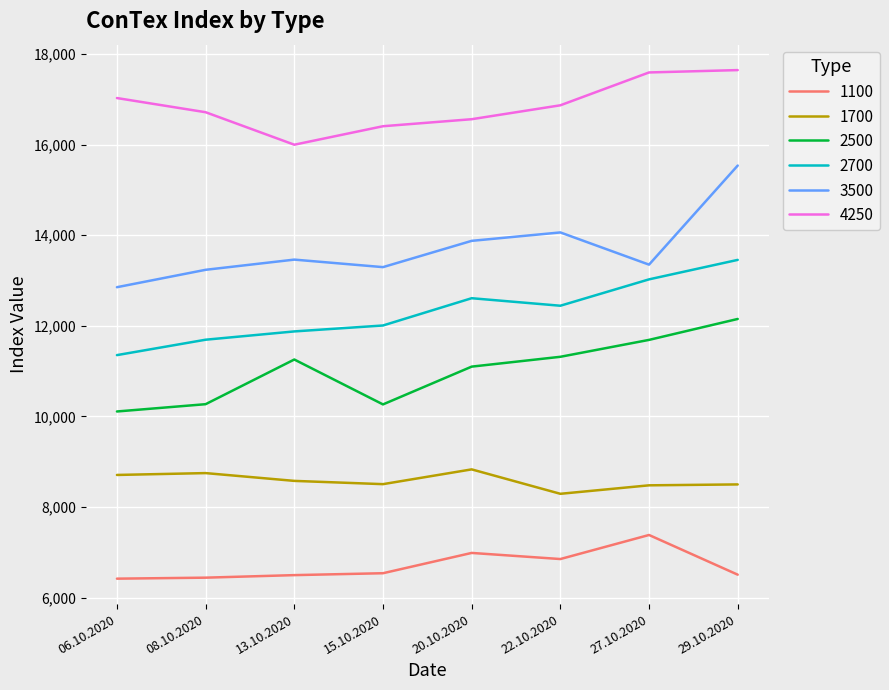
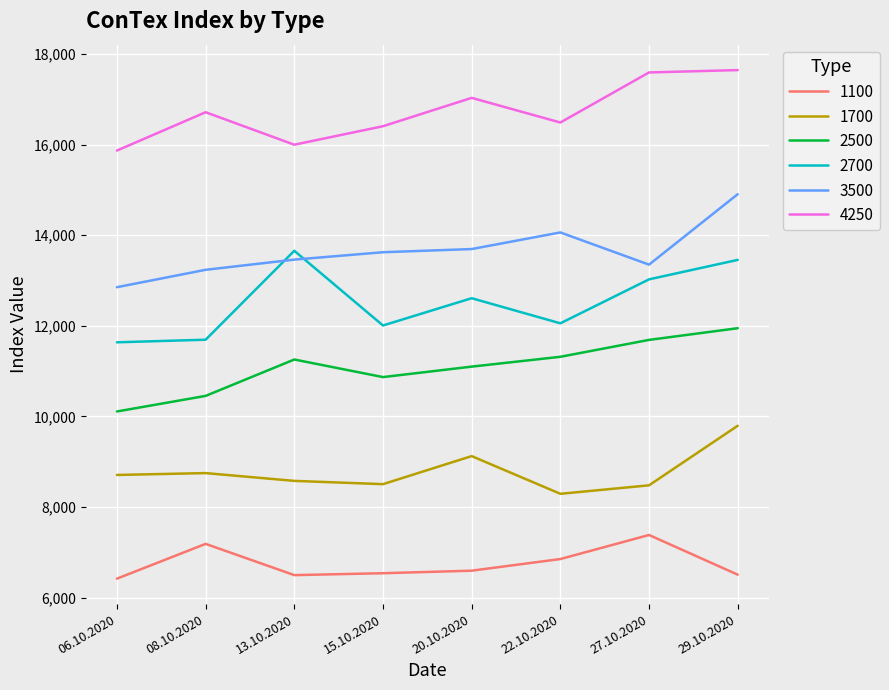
  {
    "1100": {
      "06.10.2020": "6,400",
-     "08.10.2020": "6,400",
+     "08.10.2020": "7,200",
      "13.10.2020": "6,500",
      "15.10.2020": "6,500",
-     "20.10.2020": "7,000",
+     "20.10.2020": "6,600",
      "22.10.2020": "6,900",
      "27.10.2020": "7,400",
      "29.10.2020": "6,500"
    },
    "1700": {
      "06.10.2020": "8,700",
      "08.10.2020": "8,700",
      "13.10.2020": "8,600",
      "15.10.2020": "8,500",
-     "20.10.2020": "8,800",
+     "20.10.2020": "9,100",
      "22.10.2020": "8,300",
      "27.10.2020": "8,500",
-     "29.10.2020": "8,500"
+     "29.10.2020": "9,800"
    },
    "2500": {
      "06.10.2020": "10,100",
-     "08.10.2020": "10,300",
+     "08.10.2020": "10,500",
      "13.10.2020": "11,300",
-     "15.10.2020": "10,300",
+     "15.10.2020": "10,900",
      "20.10.2020": "11,100",
      "22.10.2020": "11,300",
      "27.10.2020": "11,700",
-     "29.10.2020": "12,200"
+     "29.10.2020": "11,900"
    },
    "2700": {
-     "06.10.2020": "11,400",
+     "06.10.2020": "11,600",
      "08.10.2020": "11,700",
-     "13.10.2020": "11,900",
+     "13.10.2020": "13,700",
      "15.10.2020": "12,000",
      "20.10.2020": "12,600",
-     "22.10.2020": "12,400",
+     "22.10.2020": "12,100",
      "27.10.2020": "13,000",
      "29.10.2020": "13,500"
    },
    "3500": {
      "06.10.2020": "12,900",
      "08.10.2020": "13,200",
      "13.10.2020": "13,500",
-     "15.10.2020": "13,300",
-     "20.10.2020": "13,900",
+     "15.10.2020": "13,600",
+     "20.10.2020": "13,700",
      "22.10.2020": "14,100",
      "27.10.2020": "13,300",
-     "29.10.2020": "15,500"
+     "29.10.2020": "14,900"
    },
    "4250": {
-     "06.10.2020": "17,000",
+     "06.10.2020": "15,900",
      "08.10.2020": "16,700",
      "13.10.2020": "16,000",
      "15.10.2020": "16,400",
-     "20.10.2020": "16,600",
-     "22.10.2020": "16,900",
+     "20.10.2020": "17,000",
+     "22.10.2020": "16,500",
      "27.10.2020": "17,600",
      "29.10.2020": "17,600"
    }
  }
